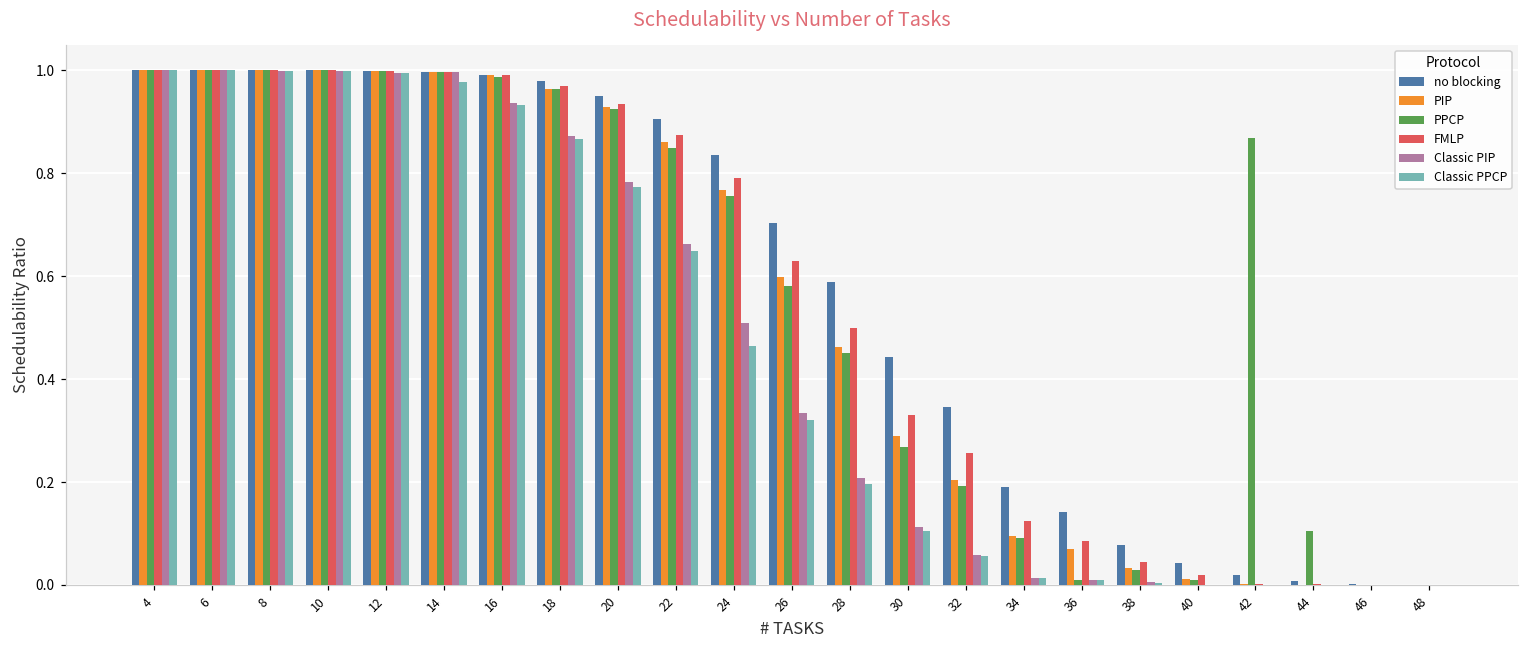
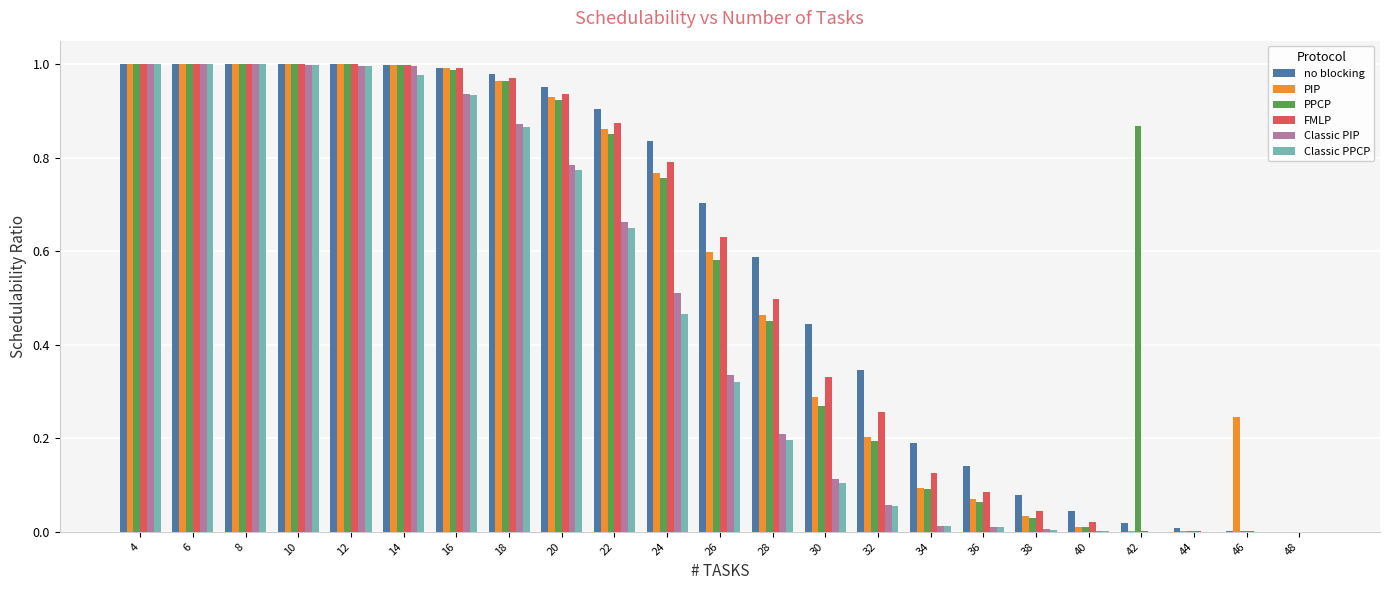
  {
    "no blocking": {
      "4": 1.00,
      "6": 1.00,
      "8": 1.00,
      "10": 1.00,
      "12": 1.00,
      "14": 1.00,
      "16": 0.99,
      "18": 0.98,
      "20": 0.95,
      "22": 0.90,
      "24": 0.84,
      "26": 0.70,
      "28": 0.59,
      "30": 0.44,
      "32": 0.35,
      "34": 0.19,
      "36": 0.14,
      "38": 0.08,
      "40": 0.04,
      "42": 0.02,
      "44": 0.01,
      "48": 0.00
    },
    "PIP": {
      "4": 1.00,
      "6": 1.00,
      "8": 1.00,
      "10": 1.00,
      "12": 1.00,
      "14": 1.00,
      "16": 0.99,
      "18": 0.96,
      "20": 0.93,
      "22": 0.86,
      "24": 0.77,
      "26": 0.60,
      "28": 0.46,
      "30": 0.29,
      "32": 0.20,
      "34": 0.09,
      "36": 0.07,
      "38": 0.03,
      "40": 0.01,
-     "46": 0.00,
+     "46": 0.25,
      "48": 0.00
    },
    "PPCP": {
      "4": 1.00,
      "6": 1.00,
      "8": 1.00,
      "10": 1.00,
      "12": 1.00,
      "14": 1.00,
      "16": 0.99,
      "18": 0.96,
      "20": 0.92,
      "22": 0.85,
      "24": 0.76,
      "26": 0.58,
      "28": 0.45,
      "30": 0.27,
      "32": 0.19,
      "34": 0.09,
-     "36": 0.01,
+     "36": 0.06,
      "38": 0.03,
      "40": 0.01,
      "42": 0.87,
-     "44": 0.11,
+     "44": 0.00,
      "48": 0.00
    },
    "FMLP": {
      "4": 1.00,
      "6": 1.00,
      "8": 1.00,
      "10": 1.00,
      "12": 1.00,
      "14": 1.00,
      "16": 0.99,
      "18": 0.97,
      "20": 0.94,
      "22": 0.87,
      "24": 0.79,
      "26": 0.63,
      "28": 0.50,
      "30": 0.33,
      "32": 0.26,
      "34": 0.12,
      "36": 0.09,
      "38": 0.04,
      "40": 0.02,
      "48": 0.00
    },
    "Classic PIP": {
      "4": 1.00,
      "6": 1.00,
      "8": 1.00,
      "10": 1.00,
      "12": 1.00,
      "14": 1.00,
      "16": 0.94,
      "18": 0.87,
      "20": 0.78,
      "22": 0.66,
      "24": 0.51,
      "26": 0.33,
      "28": 0.21,
      "30": 0.11,
      "32": 0.06,
      "34": 0.01,
      "36": 0.01,
      "38": 0.01,
      "42": 0.00,
      "44": 0.00,
      "46": 0.00,
      "48": 0.00
    },
    "Classic PPCP": {
      "4": 1.00,
      "6": 1.00,
      "8": 1.00,
      "10": 1.00,
      "12": 1.00,
      "14": 0.98,
      "16": 0.93,
      "18": 0.87,
      "20": 0.77,
      "22": 0.65,
      "24": 0.47,
      "26": 0.32,
      "28": 0.20,
      "30": 0.10,
      "32": 0.06,
      "34": 0.01,
      "36": 0.01,
      "42": 0.00,
      "44": 0.00,
      "46": 0.00,
      "48": 0.00
    }
  }
